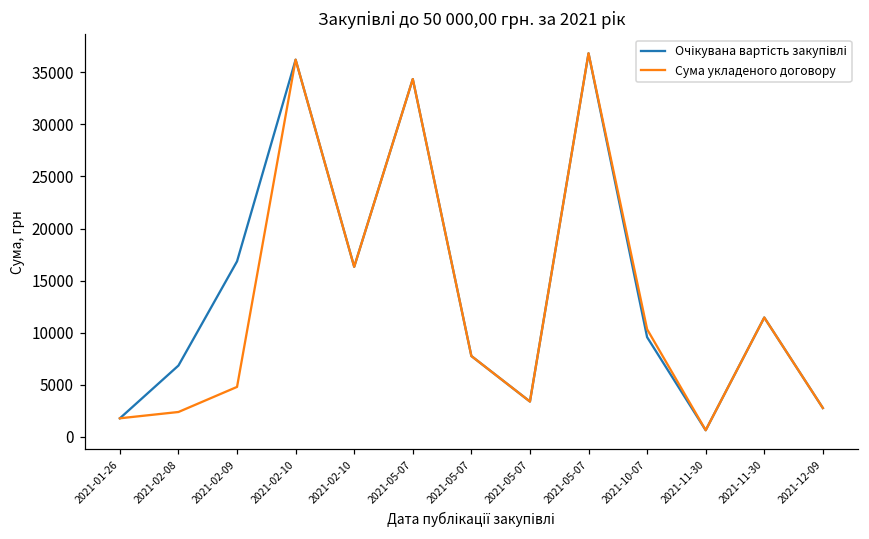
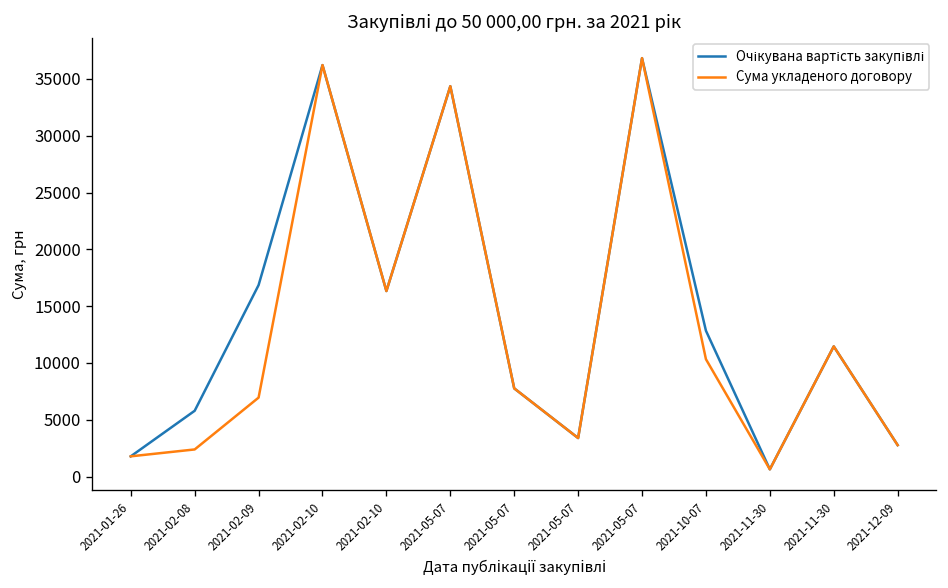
  {
    "Очікувана вартість закупівлі": {
-     "2021-02-08": 7000,
+     "2021-02-08": 6000,
      "2021-02-09": 17000,
-     "2021-10-07": 10000
+     "2021-10-07": 13000
    },
    "Сума укладеного договору": {
      "2021-02-08": 2000,
-     "2021-02-09": 5000,
+     "2021-02-09": 7000,
      "2021-10-07": 10000
    }
  }
